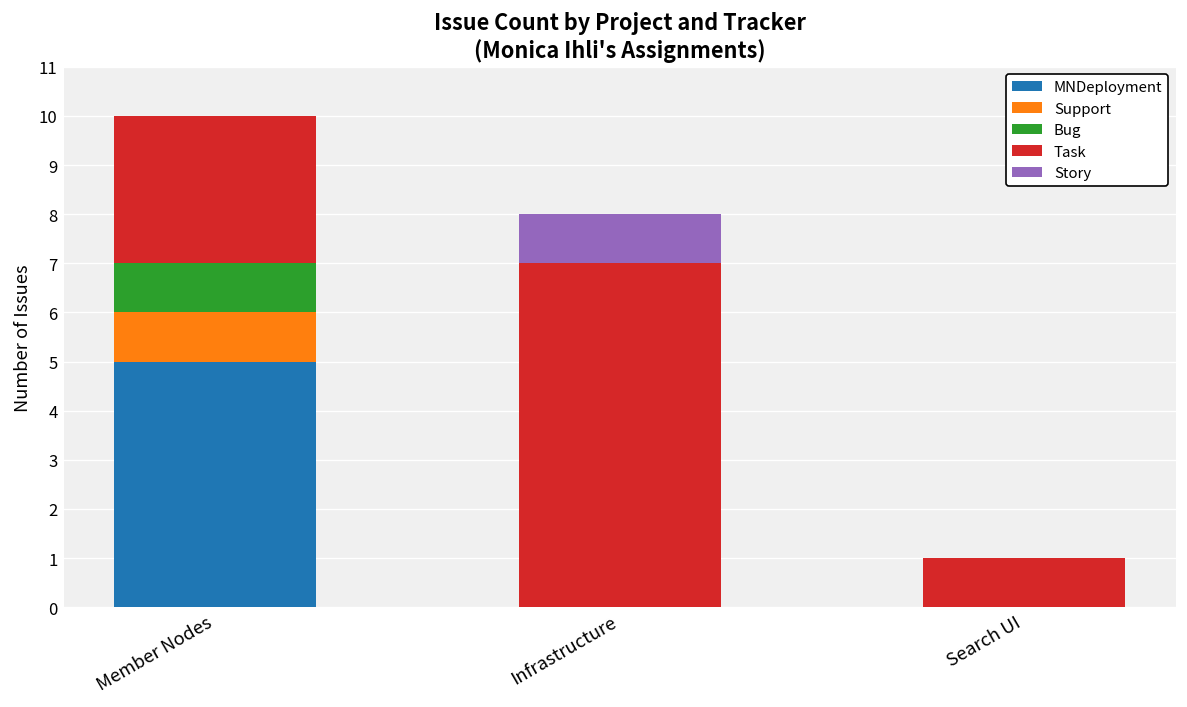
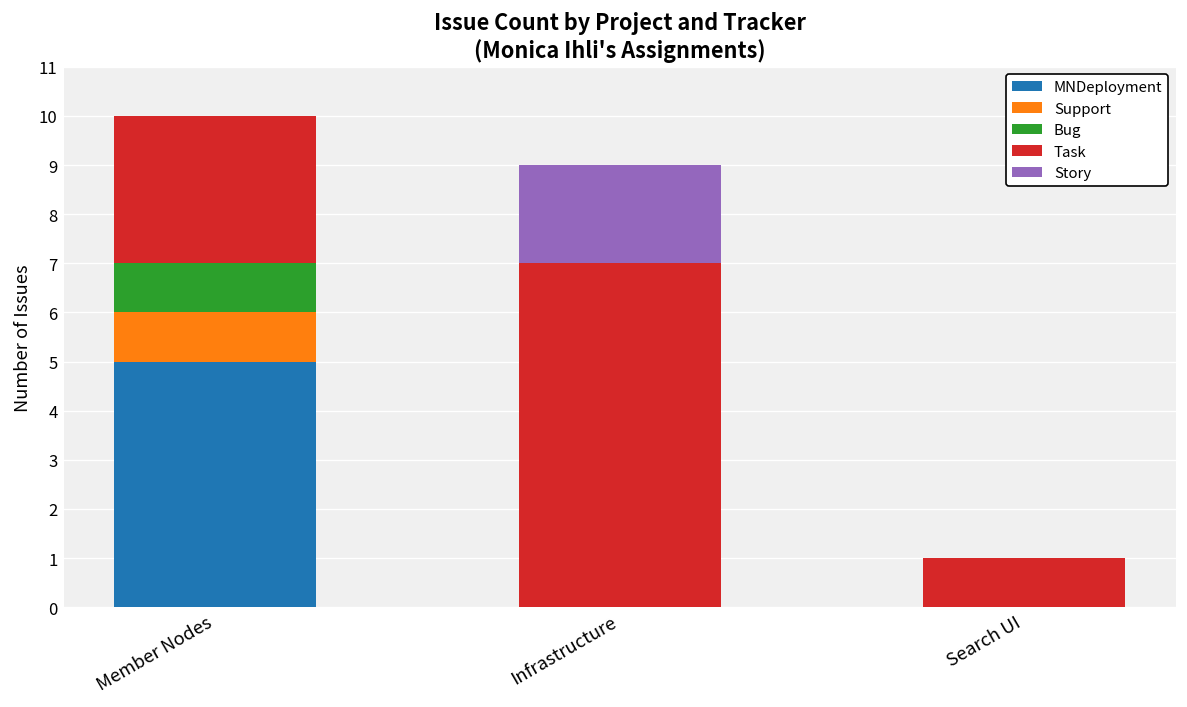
  {
    "MNDeployment": {
      "Member Nodes": 5,
      "Infrastructure": 0,
      "Search UI": 0
    },
    "Story": {
-     "Infrastructure": 1
+     "Infrastructure": 2
    }
  }
